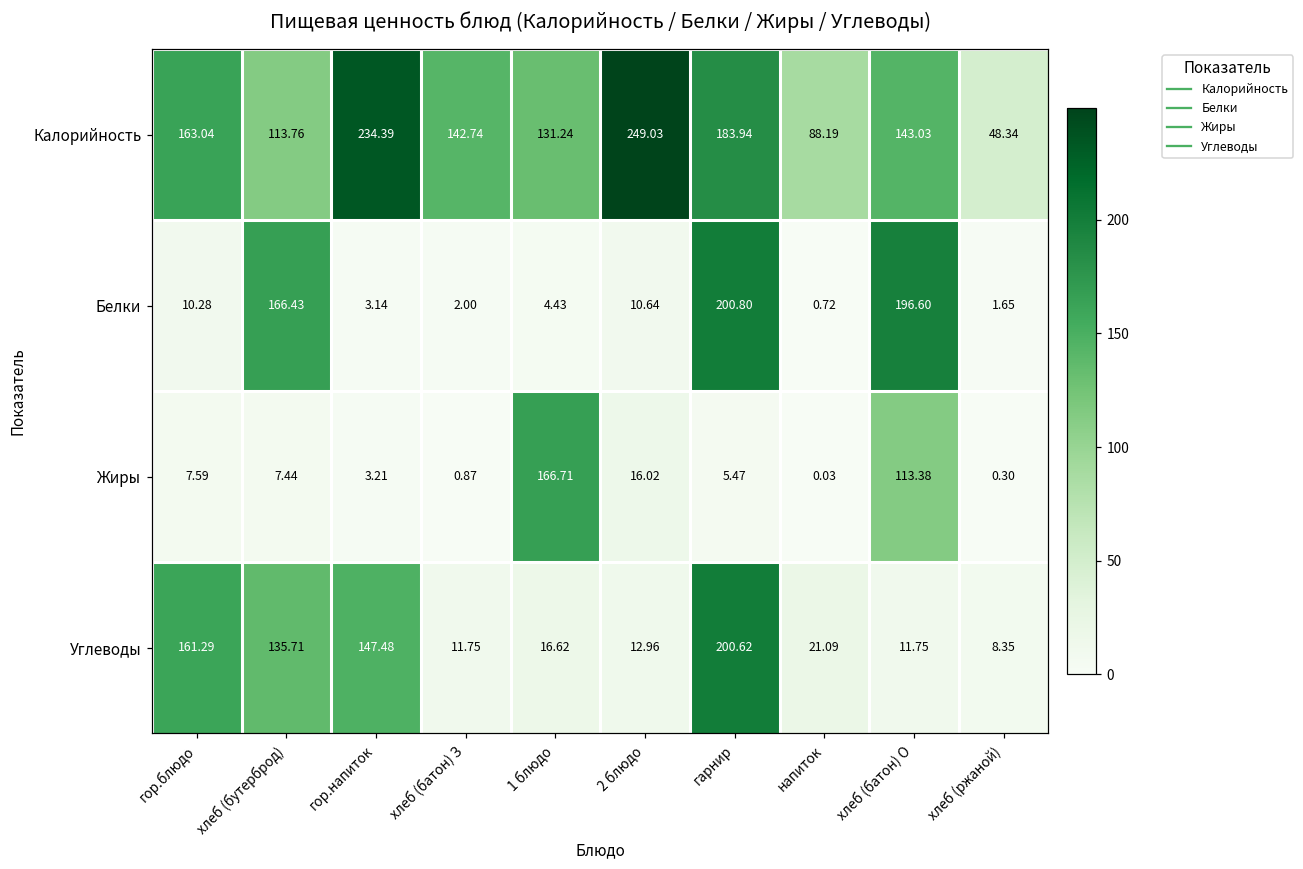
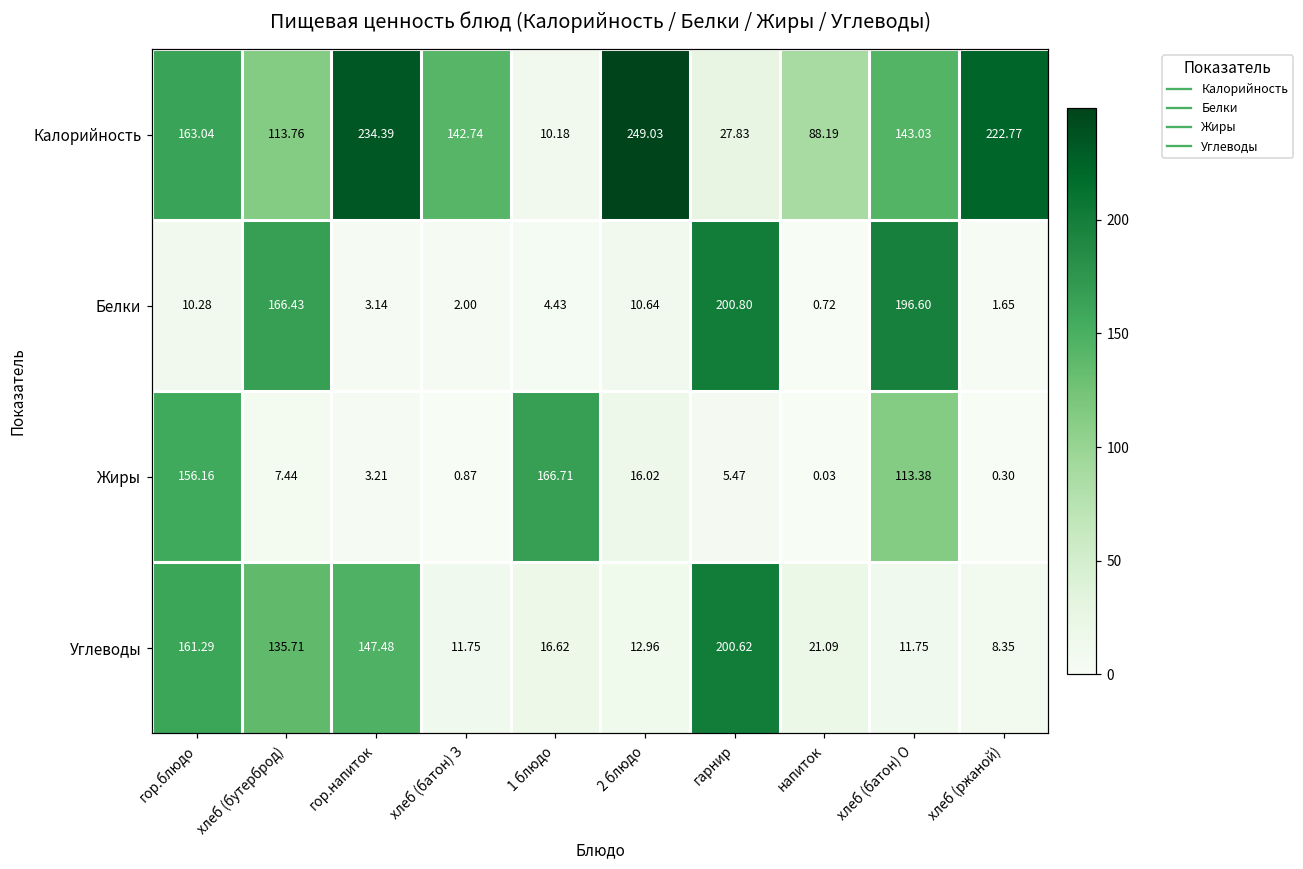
  {
    "Калорийность": {
      "гор.блюдо": 163.04,
      "хлеб (бутерброд)": 113.76,
      "гор.напиток": 234.39,
      "хлеб (батон) З": 142.74,
-     "1 блюдо": 131.24,
+     "1 блюдо": 10.18,
      "2 блюдо": 249.03,
-     "гарнир": 183.94,
+     "гарнир": 27.83,
      "напиток": 88.19,
      "хлеб (батон) О": 143.03,
-     "хлеб (ржаной)": 48.34
+     "хлеб (ржаной)": 222.77
    },
    "Белки": {
      "гор.блюдо": 10.28,
      "хлеб (бутерброд)": 166.43,
      "гор.напиток": 3.14,
      "хлеб (батон) З": 2.00,
      "1 блюдо": 4.43,
      "2 блюдо": 10.64,
      "гарнир": 200.80,
      "напиток": 0.72,
      "хлеб (батон) О": 196.60,
      "хлеб (ржаной)": 1.65
    },
    "Жиры": {
-     "гор.блюдо": 7.59,
+     "гор.блюдо": 156.16,
      "хлеб (бутерброд)": 7.44,
      "гор.напиток": 3.21,
      "хлеб (батон) З": 0.87,
      "1 блюдо": 166.71,
      "2 блюдо": 16.02,
      "гарнир": 5.47,
      "напиток": 0.03,
      "хлеб (батон) О": 113.38,
      "хлеб (ржаной)": 0.30
    },
    "Углеводы": {
      "гор.блюдо": 161.29,
      "хлеб (бутерброд)": 135.71,
      "гор.напиток": 147.48,
      "хлеб (батон) З": 11.75,
      "1 блюдо": 16.62,
      "2 блюдо": 12.96,
      "гарнир": 200.62,
      "напиток": 21.09,
      "хлеб (батон) О": 11.75,
      "хлеб (ржаной)": 8.35
    }
  }
